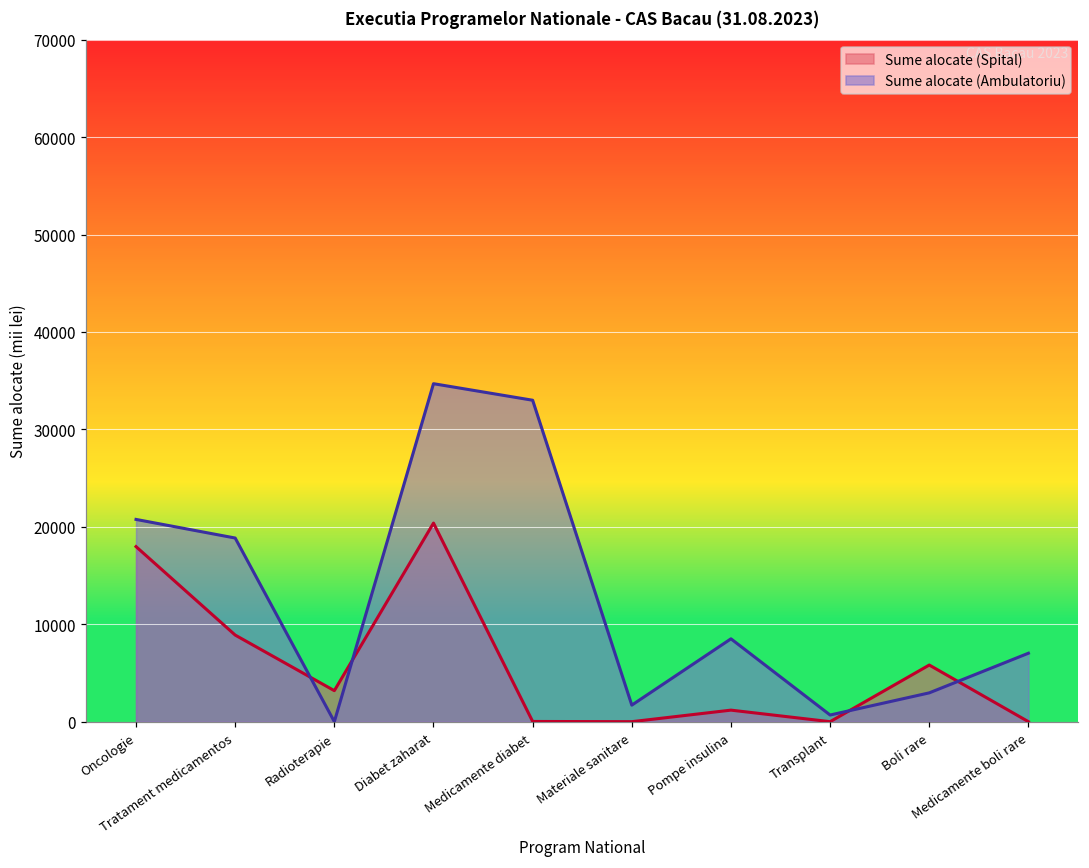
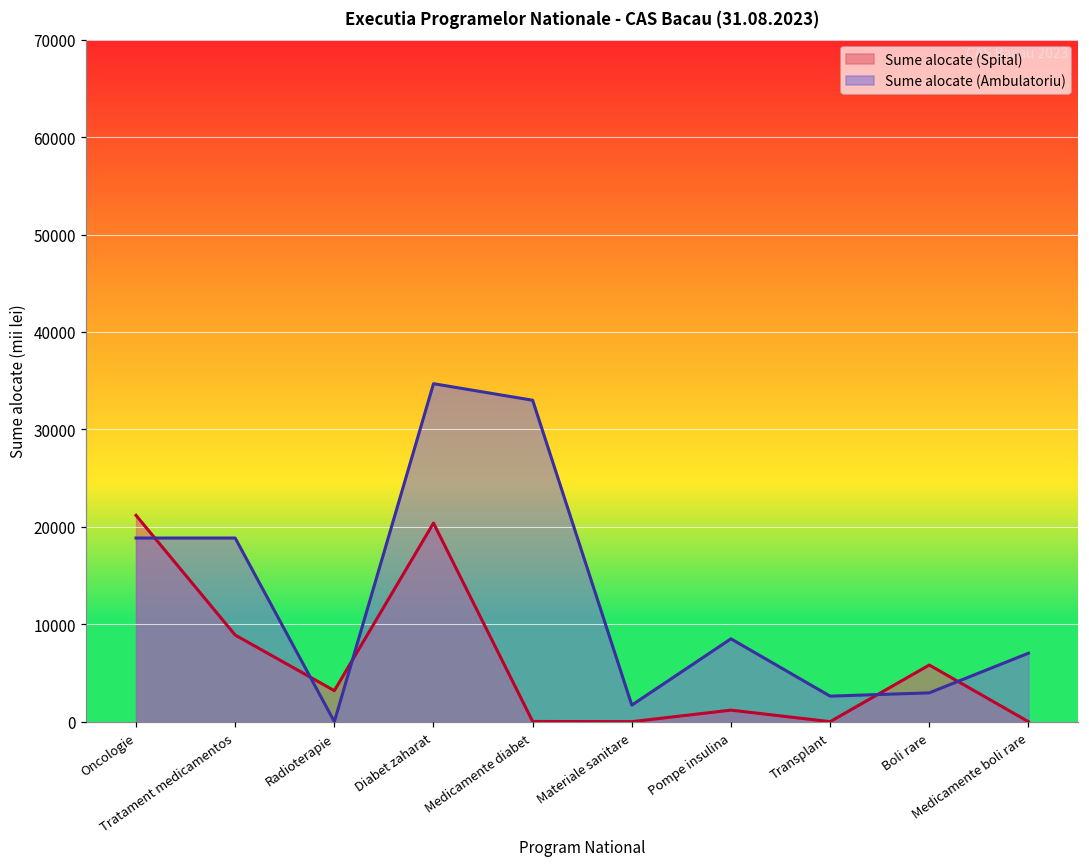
  {
    "Sume alocate (Spital)": {
-     "Oncologie": 18000,
+     "Oncologie": 21000,
      "Tratament medicamentos": 9000,
      "Radioterapie": 3000,
      "Diabet zaharat": 20000,
      "Medicamente diabet": 0,
      "Materiale sanitare": 0,
      "Pompe insulina": 1000,
      "Transplant": 0,
      "Boli rare": 6000,
      "Medicamente boli rare": 0
    },
    "Sume alocate (Ambulatoriu)": {
-     "Oncologie": 21000,
+     "Oncologie": 19000,
      "Tratament medicamentos": 19000,
      "Radioterapie": 0,
      "Diabet zaharat": 35000,
      "Medicamente diabet": 33000,
      "Materiale sanitare": 2000,
      "Pompe insulina": 9000,
-     "Transplant": 1000,
+     "Transplant": 3000,
      "Boli rare": 3000,
      "Medicamente boli rare": 7000
    }
  }
